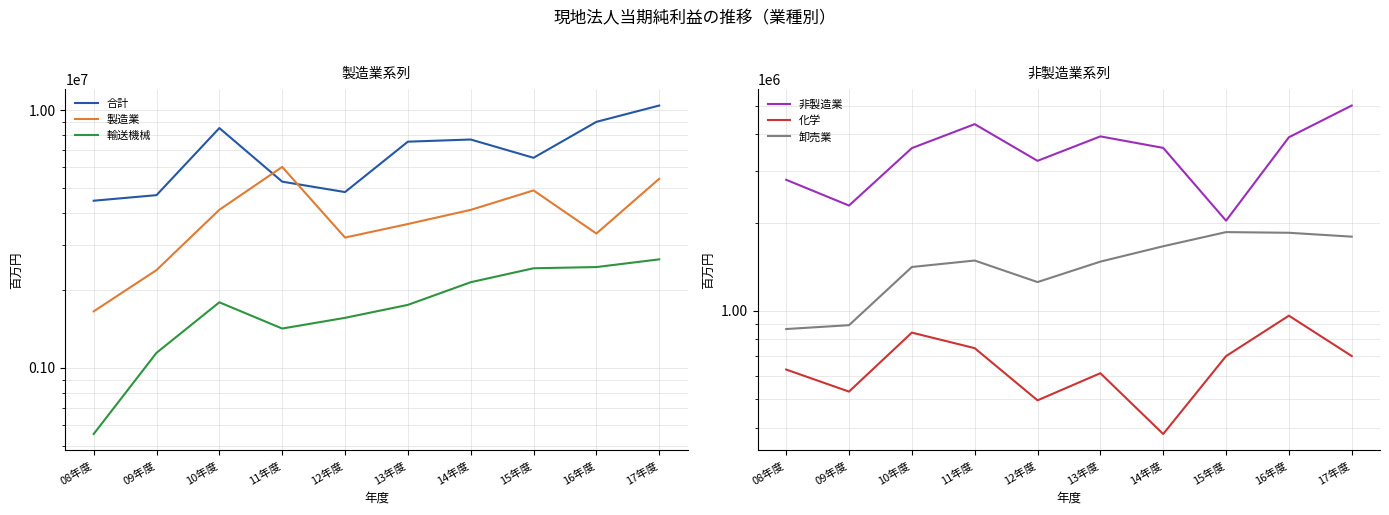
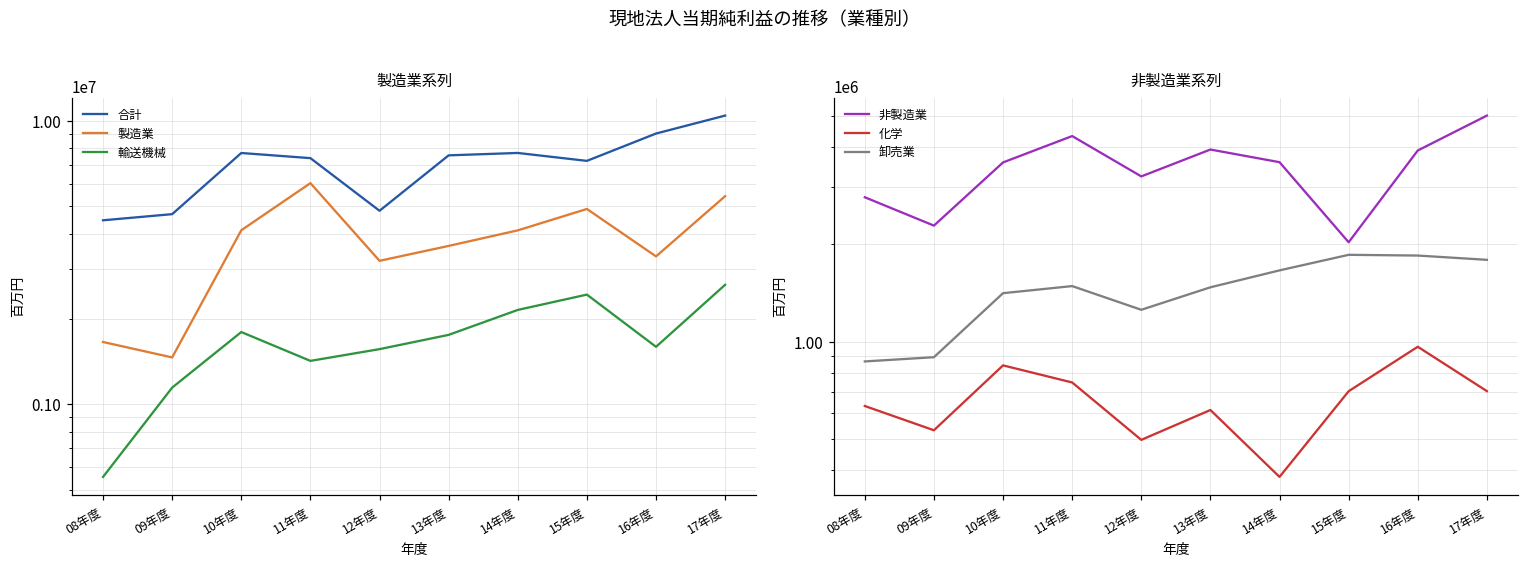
  {
    "製造業系列": {
      "合計": {
        "08年度": 4500000,
        "09年度": 4700000,
-       "10年度": 8500000,
-       "11年度": 5300000,
+       "10年度": 7700000,
+       "11年度": 7400000,
        "12年度": 4800000,
        "13年度": 7500000,
        "14年度": 7700000,
-       "15年度": 6500000,
+       "15年度": 7200000,
        "16年度": 9000000,
        "17年度": 10400000
      },
      "製造業": {
        "08年度": 1700000,
-       "09年度": 2400000,
+       "09年度": 1500000,
        "10年度": 4100000,
        "11年度": 6000000,
        "12年度": 3200000,
        "13年度": 3600000,
        "14年度": 4100000,
        "15年度": 4900000,
        "16年度": 3300000,
        "17年度": 5400000
      },
      "輸送機械": {
        "08年度": 550000,
        "09年度": 1100000,
        "10年度": 1800000,
        "11年度": 1400000,
        "12年度": 1600000,
        "13年度": 1800000,
        "14年度": 2200000,
        "15年度": 2400000,
-       "16年度": 2500000,
+       "16年度": 1600000,
        "17年度": 2600000
      }
    }
  }
